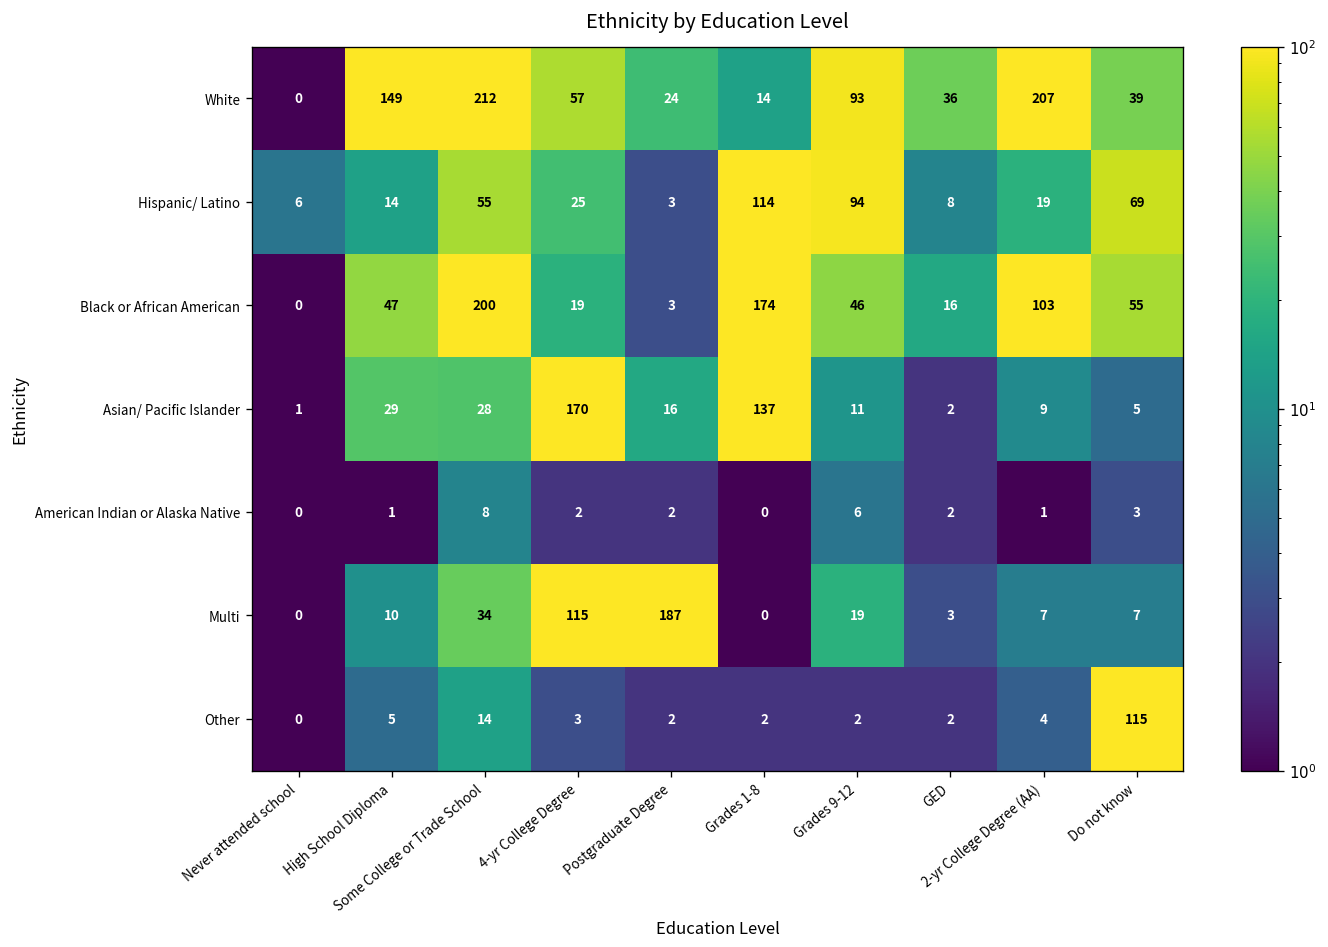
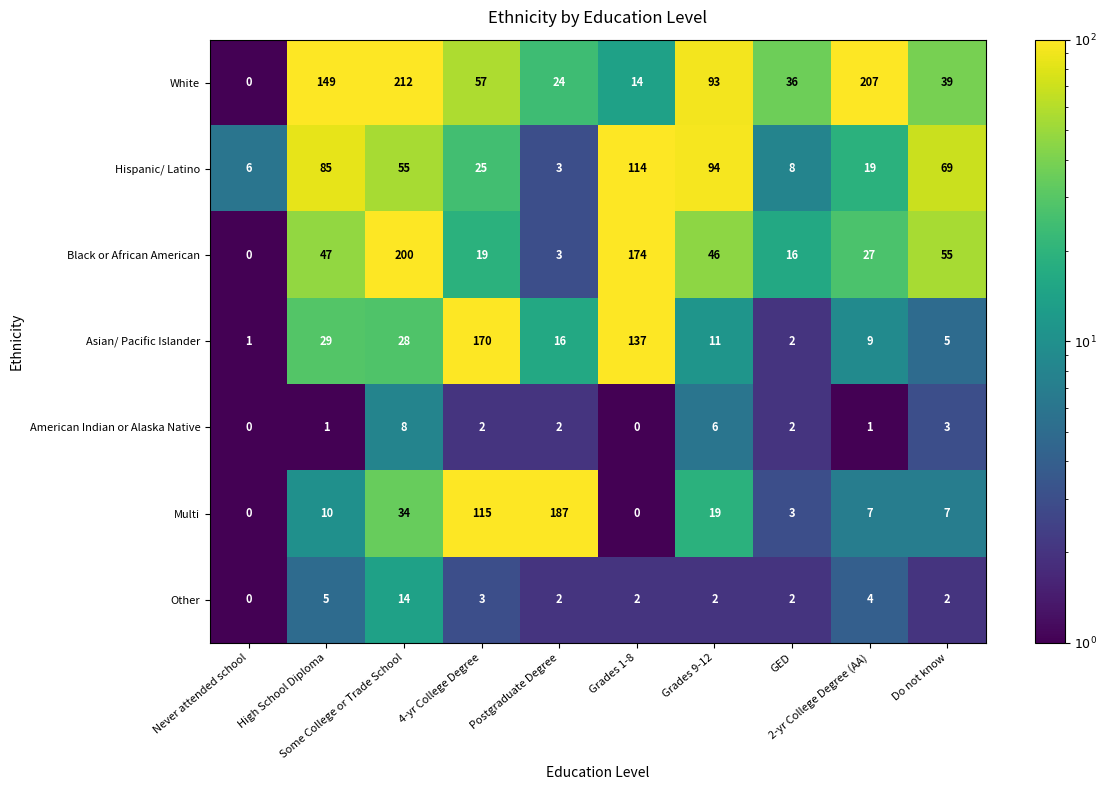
  {
    "White": {
      "Never attended school": 0,
      "High School Diploma": 149,
      "Some College or Trade School": 212,
      "4-yr College Degree": 57,
      "Postgraduate Degree": 24,
      "Grades 1-8": 14,
      "Grades 9-12": 93,
      "GED": 36,
      "2-yr College Degree (AA)": 207,
      "Do not know": 39
    },
    "Hispanic/ Latino": {
      "Never attended school": 6,
-     "High School Diploma": 14,
+     "High School Diploma": 85,
      "Some College or Trade School": 55,
      "4-yr College Degree": 25,
      "Postgraduate Degree": 3,
      "Grades 1-8": 114,
      "Grades 9-12": 94,
      "GED": 8,
      "2-yr College Degree (AA)": 19,
      "Do not know": 69
    },
    "Black or African American": {
      "Never attended school": 0,
      "High School Diploma": 47,
      "Some College or Trade School": 200,
      "4-yr College Degree": 19,
      "Postgraduate Degree": 3,
      "Grades 1-8": 174,
      "Grades 9-12": 46,
      "GED": 16,
-     "2-yr College Degree (AA)": 103,
+     "2-yr College Degree (AA)": 27,
      "Do not know": 55
    },
    "Asian/ Pacific Islander": {
      "Never attended school": 1,
      "High School Diploma": 29,
      "Some College or Trade School": 28,
      "4-yr College Degree": 170,
      "Postgraduate Degree": 16,
      "Grades 1-8": 137,
      "Grades 9-12": 11,
      "GED": 2,
      "2-yr College Degree (AA)": 9,
      "Do not know": 5
    },
    "American Indian or Alaska Native": {
      "Never attended school": 0,
      "High School Diploma": 1,
      "Some College or Trade School": 8,
      "4-yr College Degree": 2,
      "Postgraduate Degree": 2,
      "Grades 1-8": 0,
      "Grades 9-12": 6,
      "GED": 2,
      "2-yr College Degree (AA)": 1,
      "Do not know": 3
    },
    "Multi": {
      "Never attended school": 0,
      "High School Diploma": 10,
      "Some College or Trade School": 34,
      "4-yr College Degree": 115,
      "Postgraduate Degree": 187,
      "Grades 1-8": 0,
      "Grades 9-12": 19,
      "GED": 3,
      "2-yr College Degree (AA)": 7,
      "Do not know": 7
    },
    "Other": {
      "Never attended school": 0,
      "High School Diploma": 5,
      "Some College or Trade School": 14,
      "4-yr College Degree": 3,
      "Postgraduate Degree": 2,
      "Grades 1-8": 2,
      "Grades 9-12": 2,
      "GED": 2,
      "2-yr College Degree (AA)": 4,
-     "Do not know": 115
+     "Do not know": 2
    }
  }
